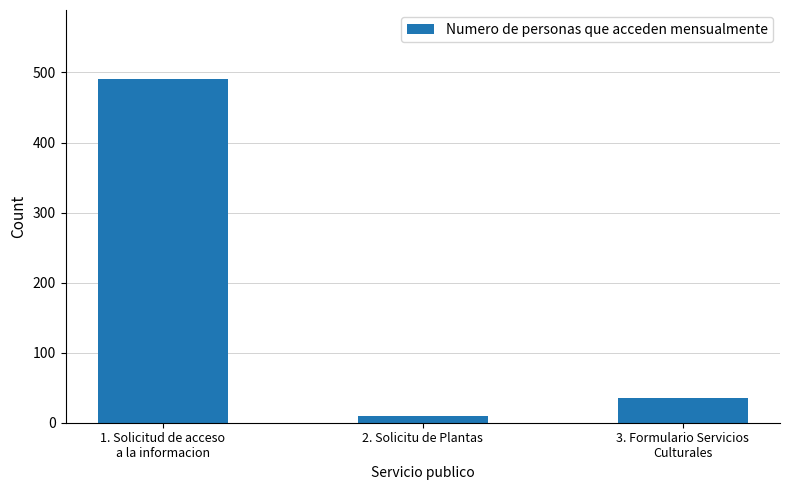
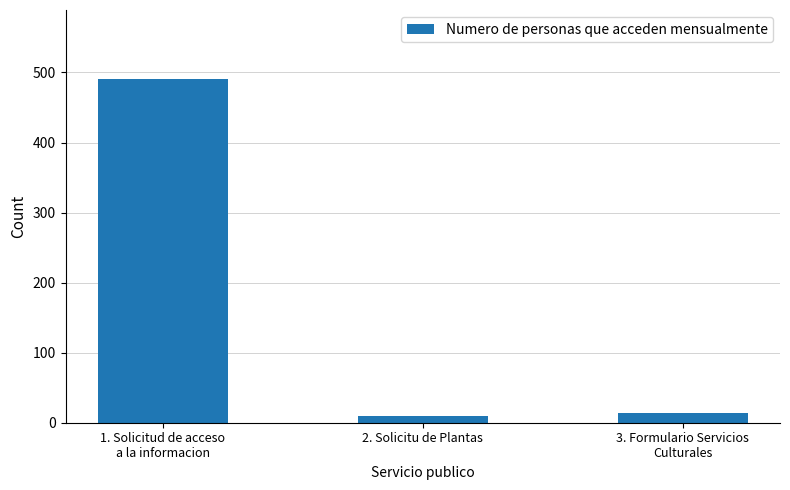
  {
    "1. Solicitud de acceso a la informacion": 490,
    "2. Solicitu de Plantas": 10,
-   "3. Formulario Servicios Culturales": 40
+   "3. Formulario Servicios Culturales": 10
  }
